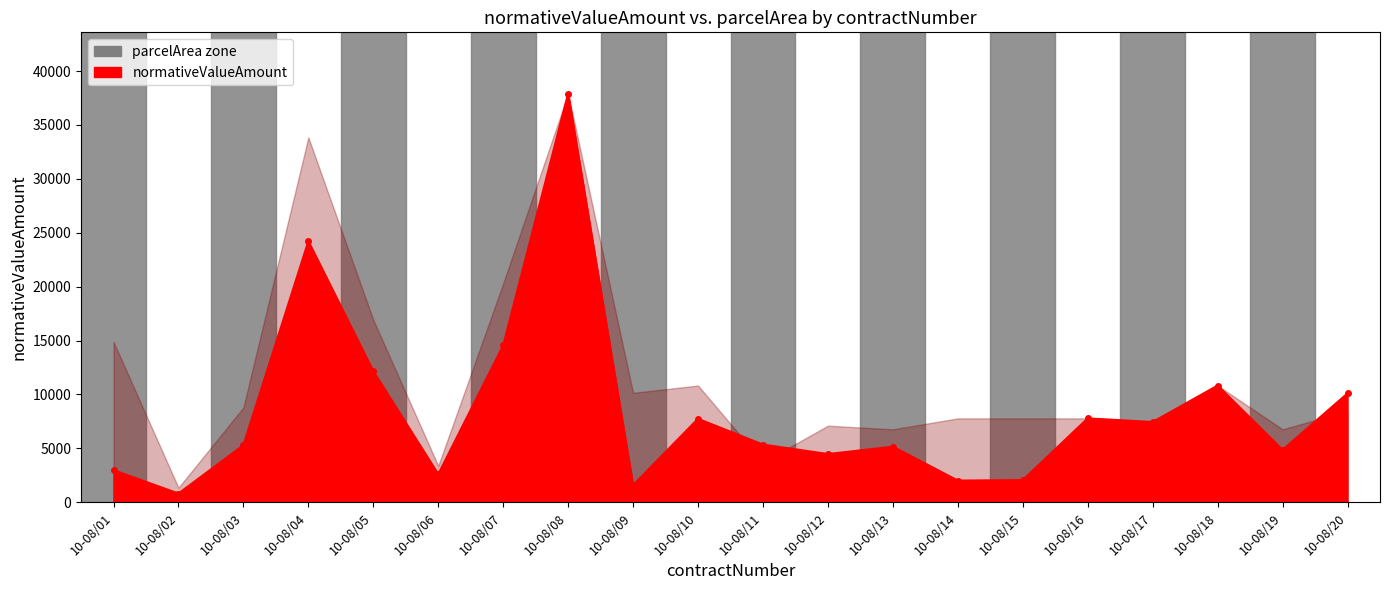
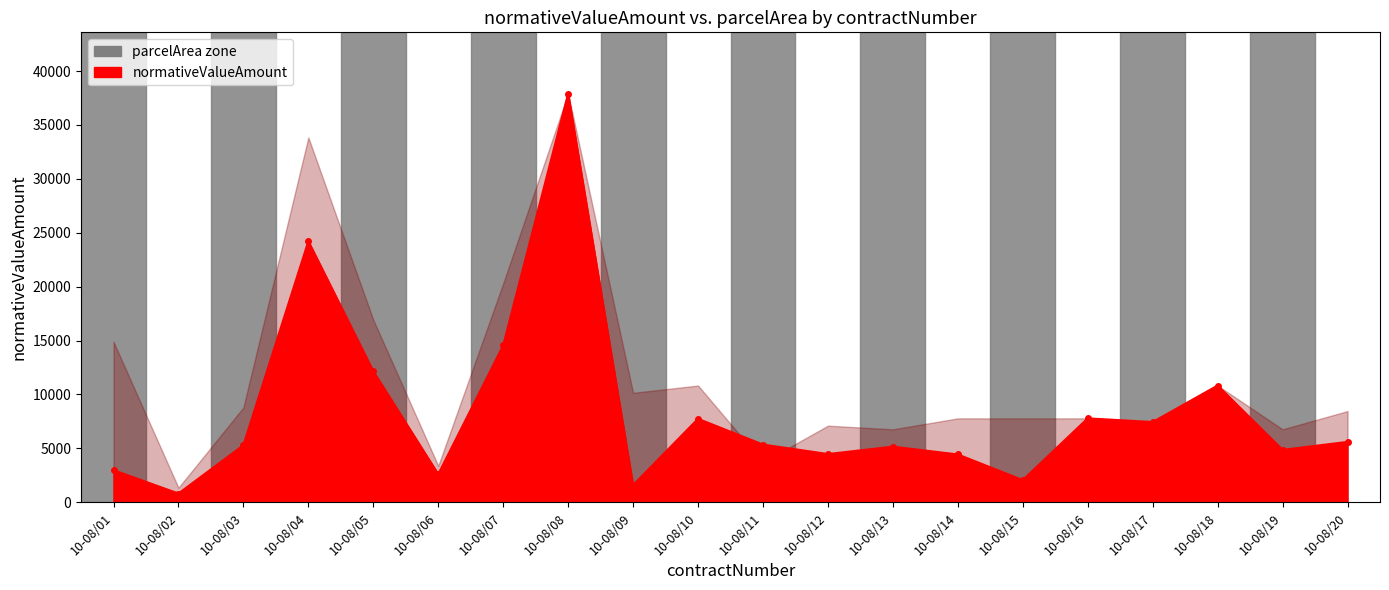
  {
    "normativeValueAmount": {
      "10-08/01": 3000,
      "10-08/02": 800,
      "10-08/03": 5300,
      "10-08/04": 24200,
      "10-08/05": 12200,
      "10-08/06": 2600,
      "10-08/07": 14500,
      "10-08/09": 1600,
      "10-08/10": 7700,
      "10-08/11": 5400,
      "10-08/12": 4500,
      "10-08/13": 5200,
-     "10-08/14": 2000,
+     "10-08/14": 4400,
      "10-08/15": 2100,
      "10-08/19": 4900,
-     "10-08/20": 10100
+     "10-08/20": 5600
    }
  }
